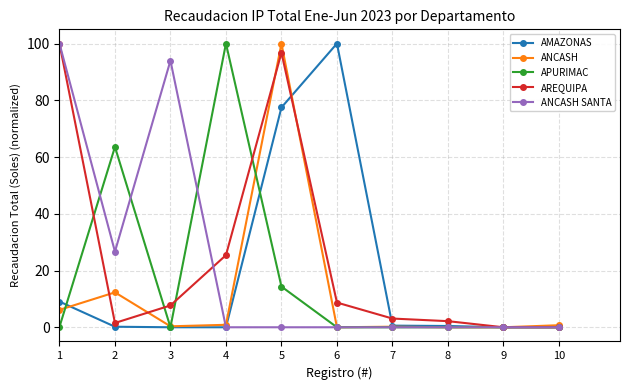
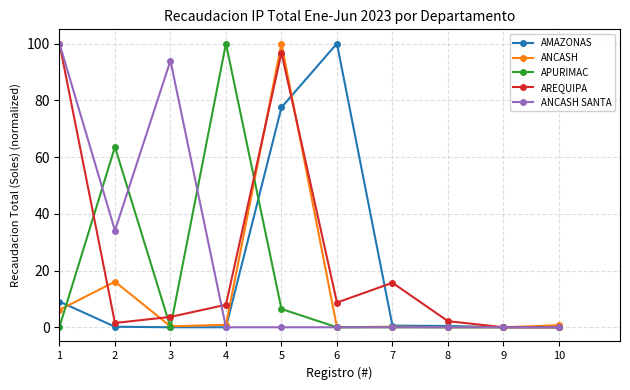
  {
    "AMAZONAS": {
      "1": 9,
      "2": 0,
      "5": 77,
      "6": 100
    },
    "ANCASH": {
      "1": 6,
-     "2": 12,
+     "2": 16,
      "5": 100
    },
    "APURIMAC": {
      "1": 0,
      "2": 64,
      "4": 100,
-     "5": 14
+     "5": 6
    },
    "AREQUIPA": {
      "2": 2,
-     "3": 8,
-     "4": 25,
+     "3": 4,
+     "4": 8,
      "5": 97,
      "6": 9,
-     "7": 3,
+     "7": 16,
      "8": 2
    },
    "ANCASH SANTA": {
-     "2": 27,
+     "2": 34,
      "3": 94,
      "5": 0
    }
  }
